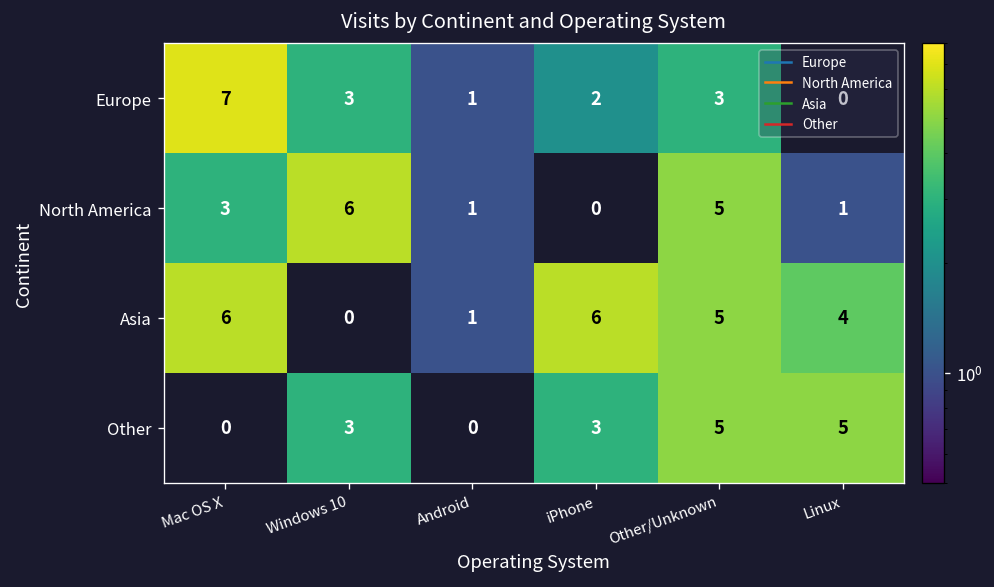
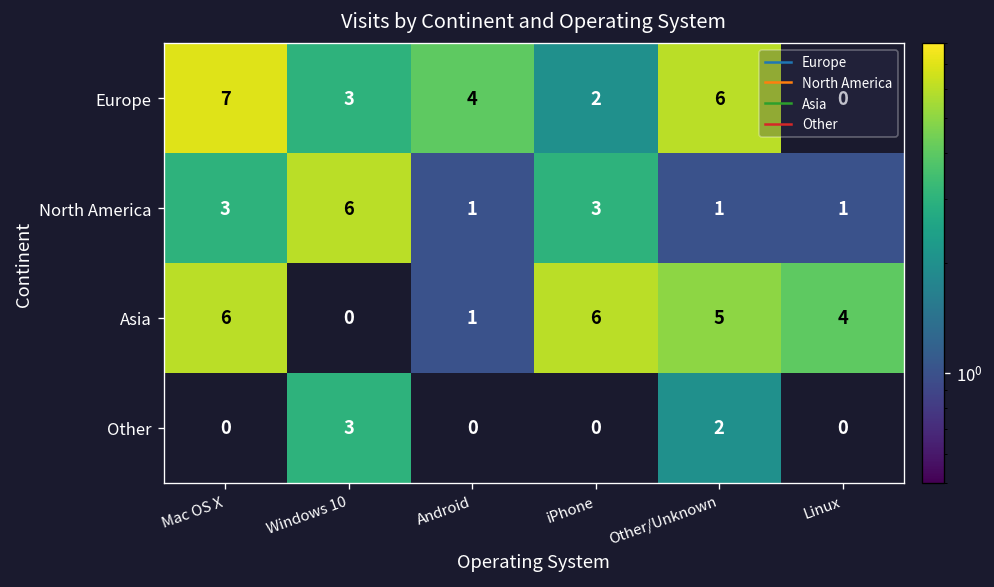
  {
    "Europe": {
      "Mac OS X": 7,
      "Windows 10": 3,
-     "Android": 1,
+     "Android": 4,
      "iPhone": 2,
-     "Other/Unknown": 3
+     "Other/Unknown": 6
    },
    "North America": {
      "Mac OS X": 3,
      "Windows 10": 6,
      "Android": 1,
-     "iPhone": 0,
-     "Other/Unknown": 5,
+     "iPhone": 3,
+     "Other/Unknown": 1,
      "Linux": 1
    },
    "Asia": {
      "Mac OS X": 6,
      "Windows 10": 0,
      "Android": 1,
      "iPhone": 6,
      "Other/Unknown": 5,
      "Linux": 4
    },
    "Other": {
      "Mac OS X": 0,
      "Windows 10": 3,
      "Android": 0,
-     "iPhone": 3,
-     "Other/Unknown": 5,
-     "Linux": 5
+     "iPhone": 0,
+     "Other/Unknown": 2,
+     "Linux": 0
    }
  }
